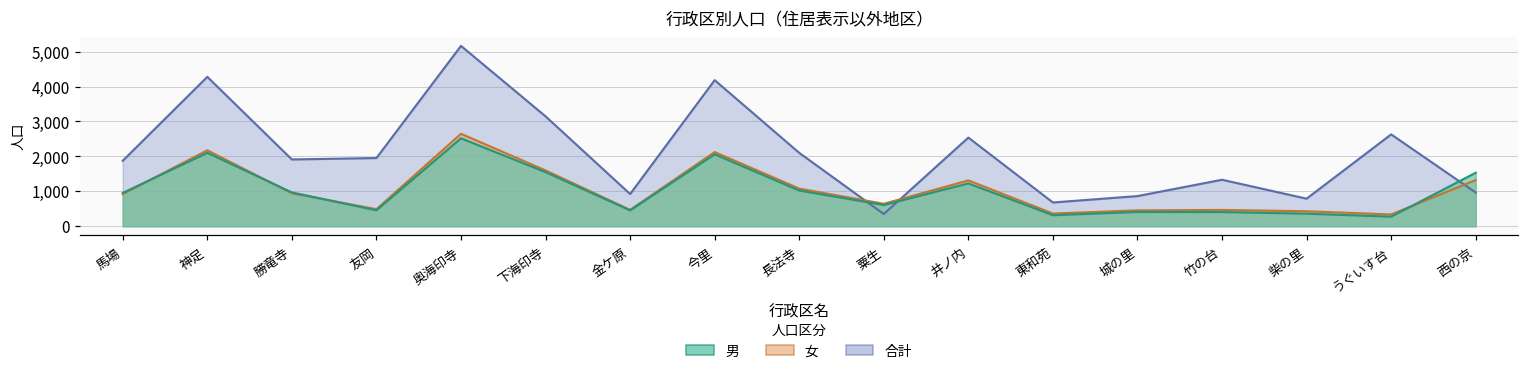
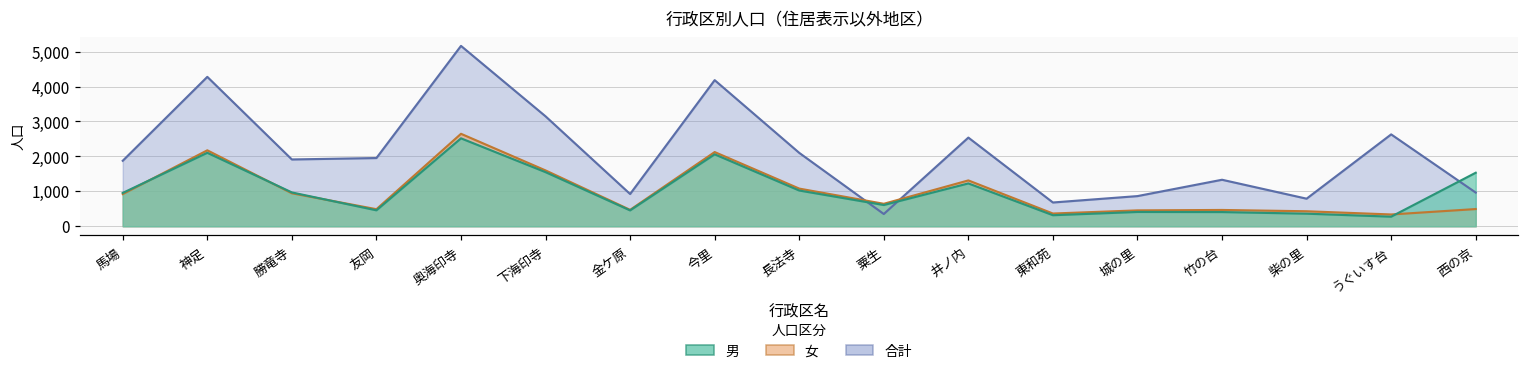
  {
    "合計": {
      "馬場": "1,900",
      "神足": "4,300",
      "勝竜寺": "1,900",
      "友岡": "2,000",
      "奥海印寺": "5,200",
      "下海印寺": "3,100",
      "金ケ原": "900",
      "今里": "4,200",
      "長法寺": "2,100",
      "粟生": "400",
      "井ノ内": "2,500",
      "東和苑": "700",
      "城の里": "900",
      "竹の台": "1,300",
      "柴の里": "800",
      "うぐいす台": "2,600",
      "西の京": "1,000"
    },
    "女": {
      "奥海印寺": "2,600",
      "井ノ内": "1,300",
-     "西の京": "1,300"
+     "西の京": "500"
    },
    "男": {
      "奥海印寺": "2,500",
      "井ノ内": "1,200",
      "西の京": "1,500"
    }
  }
